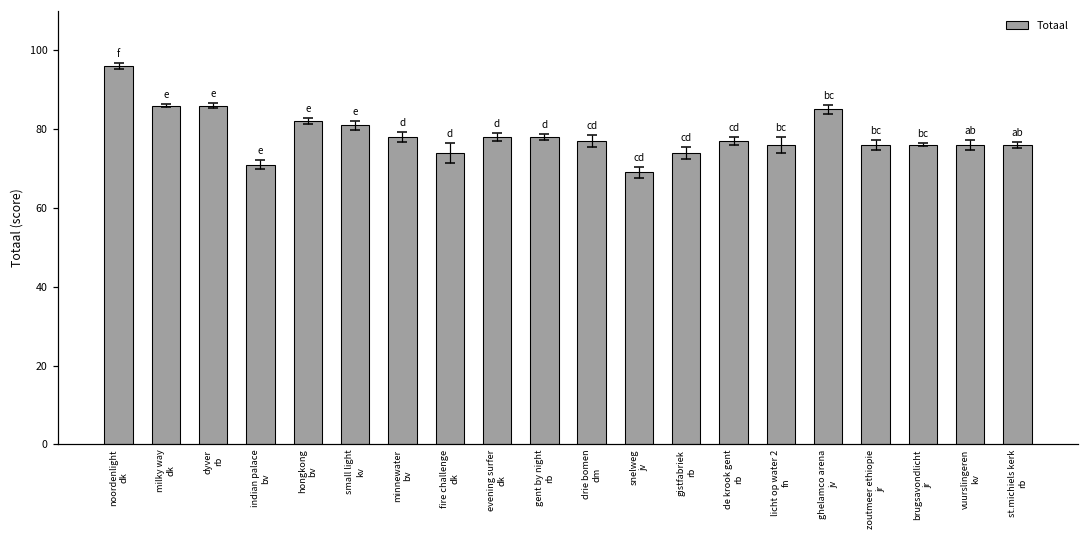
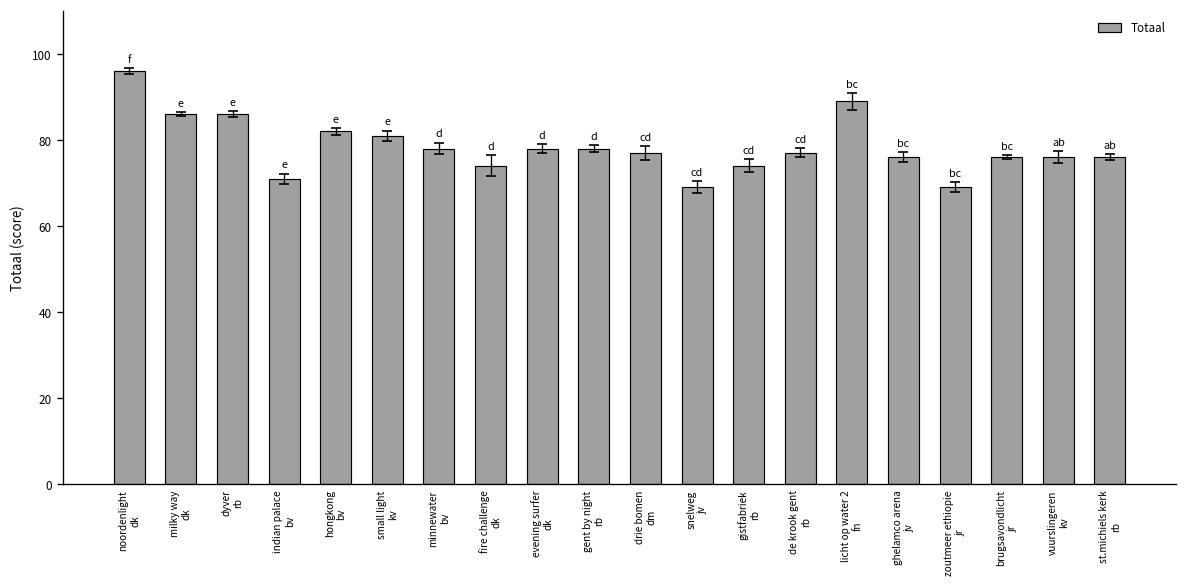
  {
    "Totaal": {
      "noordenlight dk": 96,
      "milky way dk": 86,
      "dyver rb": 86,
      "indian palace bv": 71,
      "hongkong bv": 82,
      "small light kv": 81,
      "minnewater bv": 78,
      "fire challenge dk": 74,
      "evening surfer dk": 78,
      "gent by night rb": 78,
      "drie bomen dm": 77,
      "snelweg jv": 69,
      "gistfabriek rb": 74,
      "de krook gent rb": 77,
-     "licht op water 2 fn": 76,
-     "ghelamco arena jv": 85,
-     "zoutmeer ethiopie jr": 76,
+     "licht op water 2 fn": 89,
+     "ghelamco arena jv": 76,
+     "zoutmeer ethiopie jr": 69,
      "brugsavondlicht jr": 76,
      "vuurslingeren kv": 76,
      "st.michiels kerk rb": 76
    }
  }
